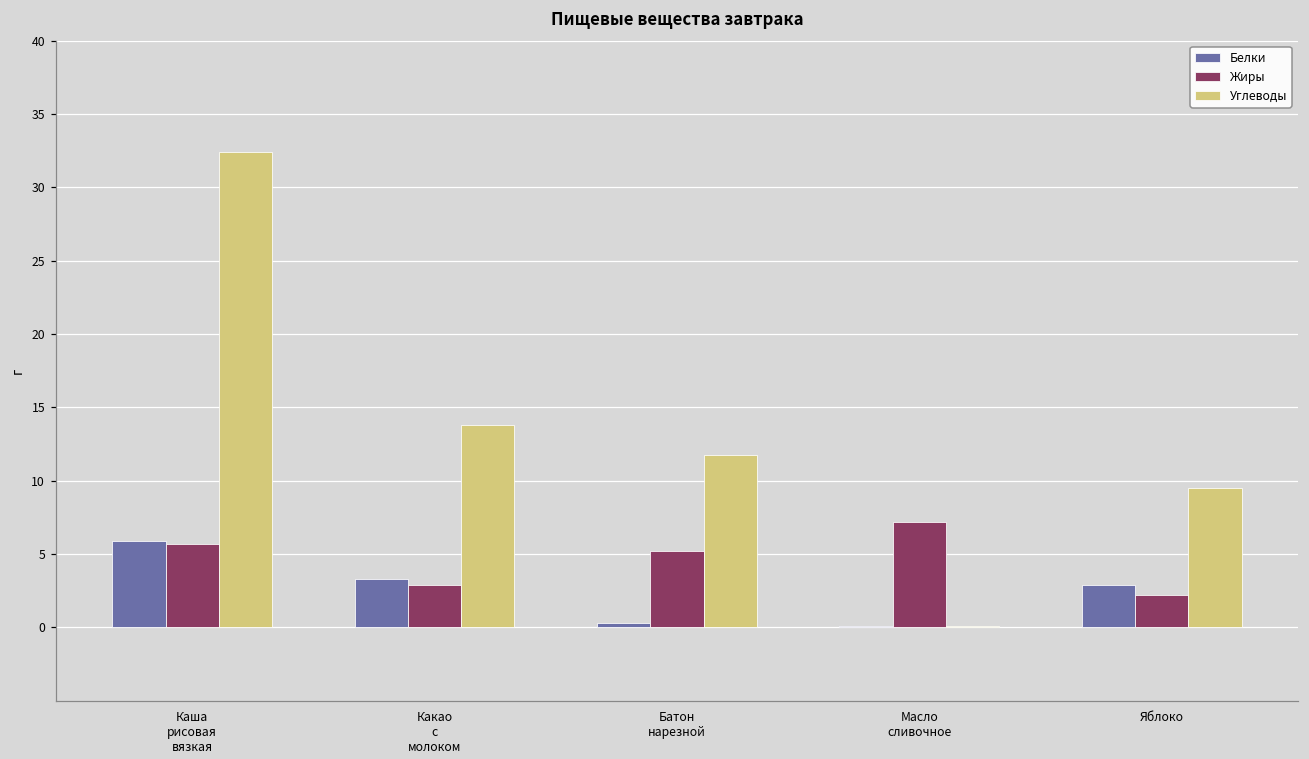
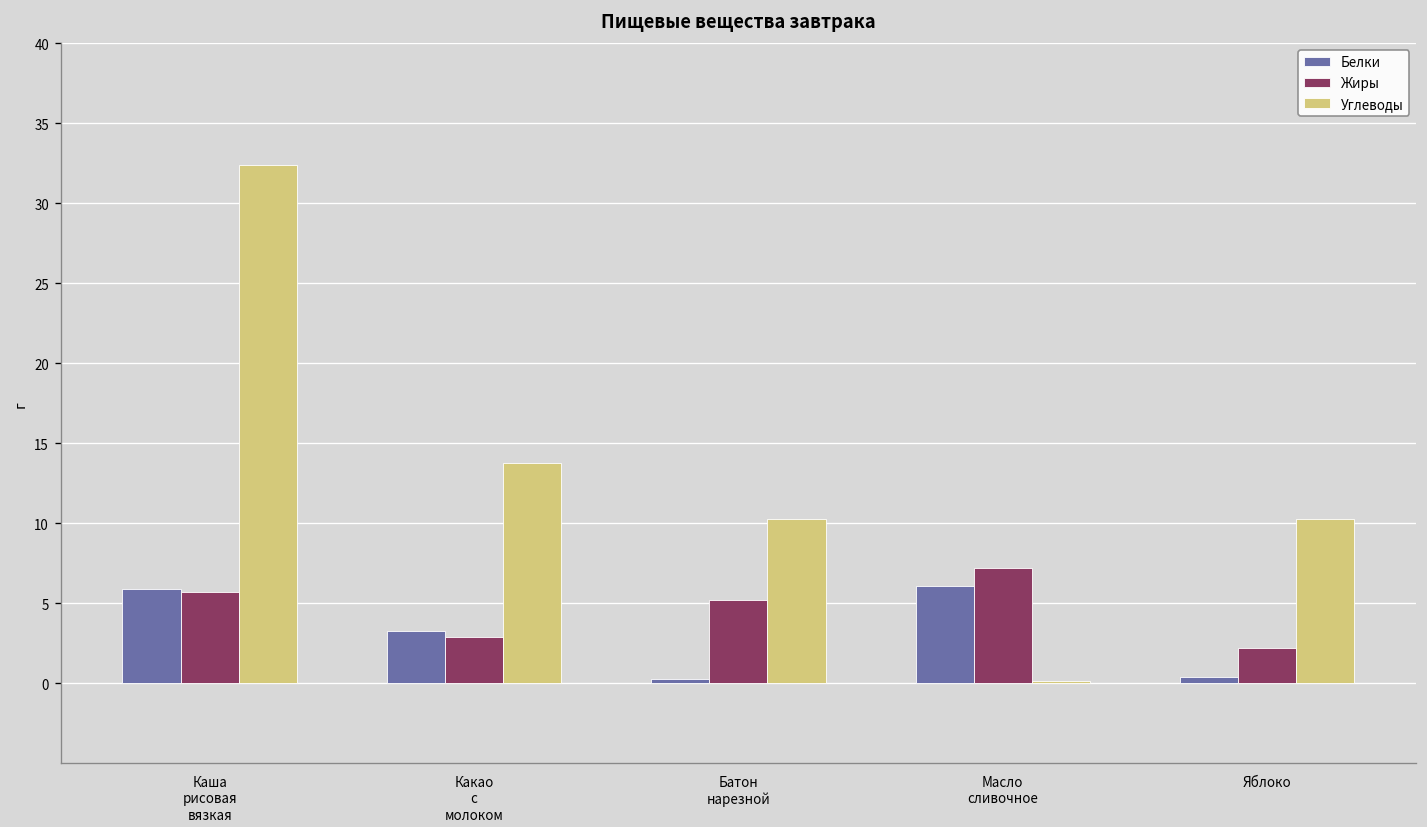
  {
    "Белки": {
      "Каша рисовая вязкая": 5.9,
      "Какао с молоком": 3.3,
      "Батон нарезной": 0.3,
-     "Масло сливочное": 0.1,
-     "Яблоко": 2.9
+     "Масло сливочное": 6.1,
+     "Яблоко": 0.4
    },
    "Жиры": {
      "Каша рисовая вязкая": 5.7,
      "Какао с молоком": 2.9,
      "Батон нарезной": 5.2,
      "Масло сливочное": 7.2,
      "Яблоко": 2.2
    },
    "Углеводы": {
      "Каша рисовая вязкая": 32.4,
      "Какао с молоком": 13.8,
-     "Батон нарезной": 11.7,
-     "Яблоко": 9.5
+     "Батон нарезной": 10.3,
+     "Яблоко": 10.3
    }
  }
